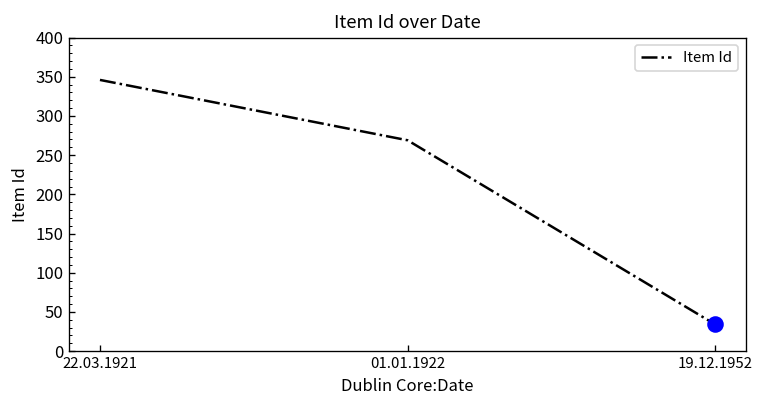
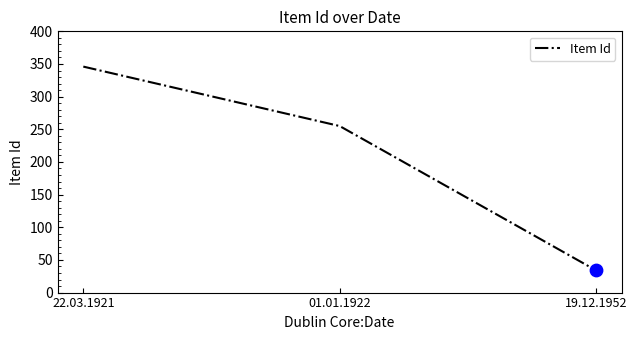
  {
    "Item Id": {
      "22.03.1921": 350,
-     "01.01.1922": 270
+     "01.01.1922": 260
    }
  }
